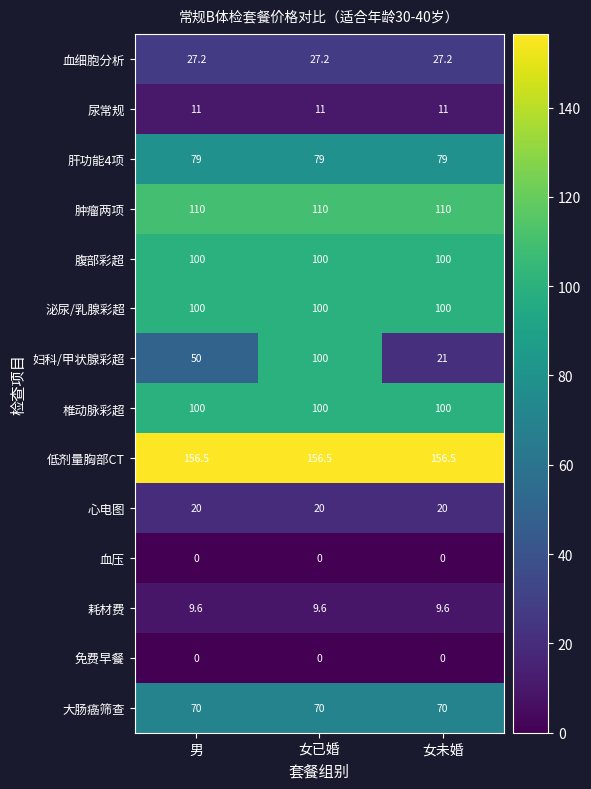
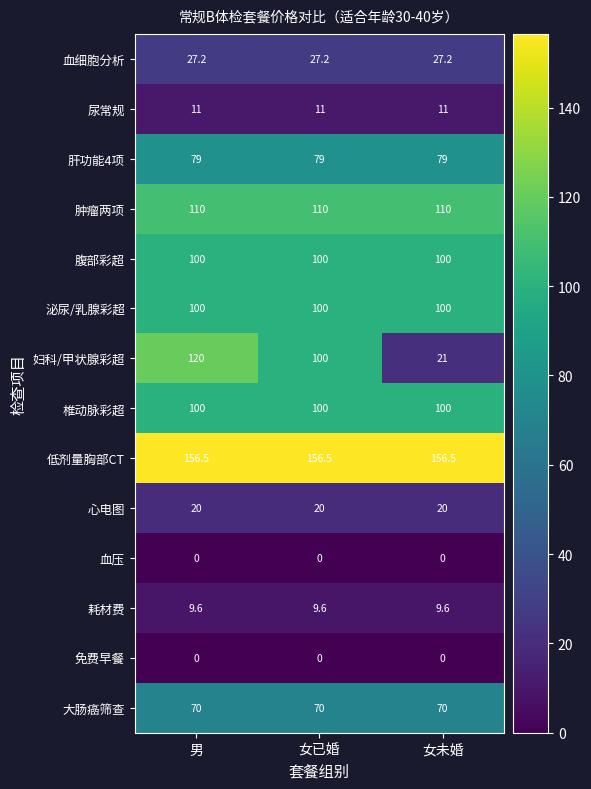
  {
    "血细胞分析": {
      "男": 27.2,
      "女已婚": 27.2,
      "女未婚": 27.2
    },
    "尿常规": {
      "男": 11,
      "女已婚": 11,
      "女未婚": 11
    },
    "肝功能4项": {
      "男": 79,
      "女已婚": 79,
      "女未婚": 79
    },
    "肿瘤两项": {
      "男": 110,
      "女已婚": 110,
      "女未婚": 110
    },
    "腹部彩超": {
      "男": 100,
      "女已婚": 100,
      "女未婚": 100
    },
    "泌尿/乳腺彩超": {
      "男": 100,
      "女已婚": 100,
      "女未婚": 100
    },
    "妇科/甲状腺彩超": {
-     "男": 50,
+     "男": 120,
      "女已婚": 100,
      "女未婚": 21
    },
    "椎动脉彩超": {
      "男": 100,
      "女已婚": 100,
      "女未婚": 100
    },
    "低剂量胸部CT": {
      "男": 156.5,
      "女已婚": 156.5,
      "女未婚": 156.5
    },
    "心电图": {
      "男": 20,
      "女已婚": 20,
      "女未婚": 20
    },
    "血压": {
      "男": 0,
      "女已婚": 0,
      "女未婚": 0
    },
    "耗材费": {
      "男": 9.6,
      "女已婚": 9.6,
      "女未婚": 9.6
    },
    "免费早餐": {
      "男": 0,
      "女已婚": 0,
      "女未婚": 0
    },
    "大肠癌筛查": {
      "男": 70,
      "女已婚": 70,
      "女未婚": 70
    }
  }
